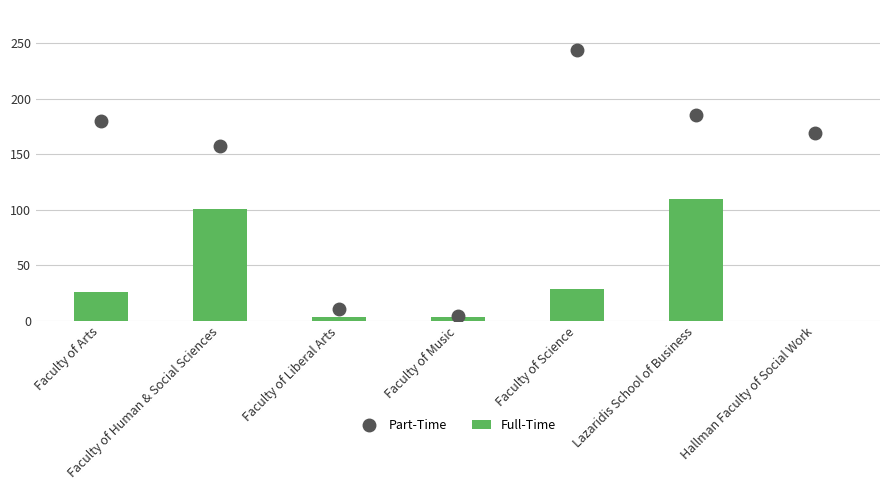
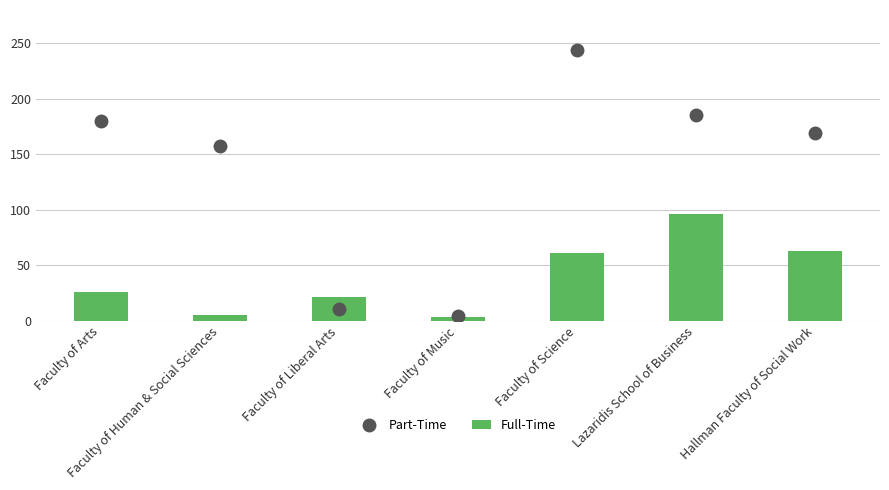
  {
    "Part-Time": {
      "Faculty of Arts": 180,
      "Faculty of Human & Social Sciences": 157,
      "Faculty of Liberal Arts": 11,
      "Faculty of Music": 4,
      "Faculty of Science": 244,
      "Lazaridis School of Business": 185,
      "Hallman Faculty of Social Work": 169
    },
    "Full-Time": {
      "Faculty of Arts": 26,
-     "Faculty of Human & Social Sciences": 101,
-     "Faculty of Liberal Arts": 3,
+     "Faculty of Human & Social Sciences": 5,
+     "Faculty of Liberal Arts": 21,
      "Faculty of Music": 3,
-     "Faculty of Science": 29,
-     "Lazaridis School of Business": 110,
-     "Hallman Faculty of Social Work": 0
+     "Faculty of Science": 61,
+     "Lazaridis School of Business": 96,
+     "Hallman Faculty of Social Work": 63
    }
  }
